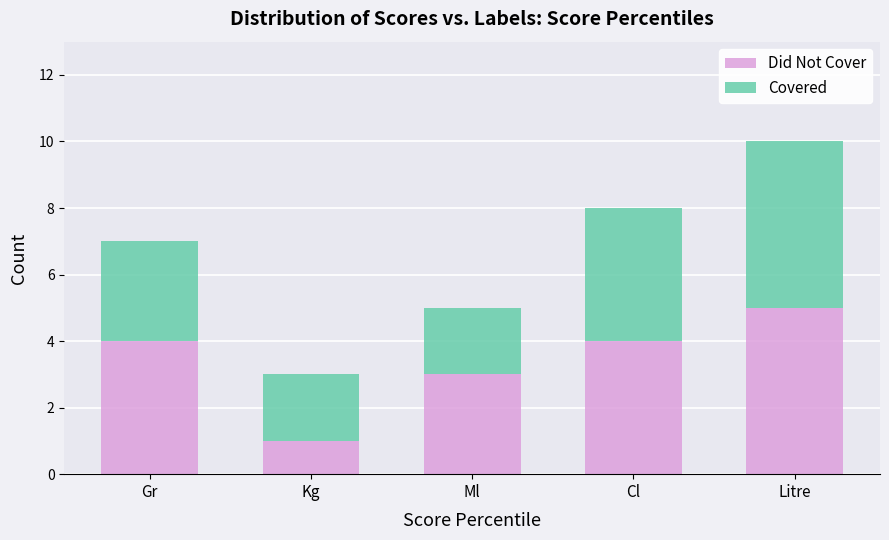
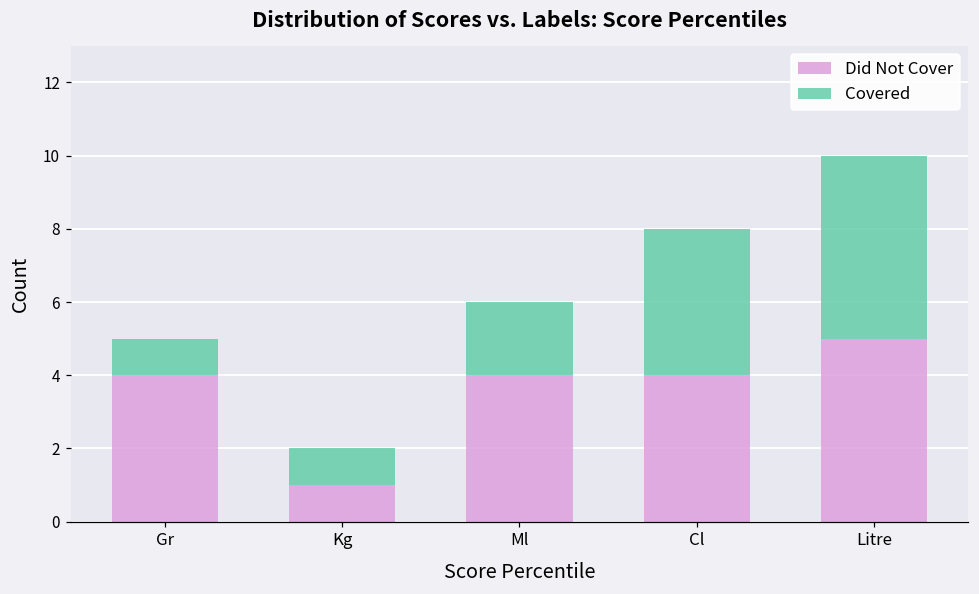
  {
    "Did Not Cover": {
      "Gr": 4,
      "Kg": 1,
-     "Ml": 3,
+     "Ml": 4,
      "Cl": 4,
      "Litre": 5
    },
    "Covered": {
-     "Gr": 3,
-     "Kg": 2,
+     "Gr": 1,
+     "Kg": 1,
      "Ml": 2,
      "Cl": 4,
      "Litre": 5
    }
  }
